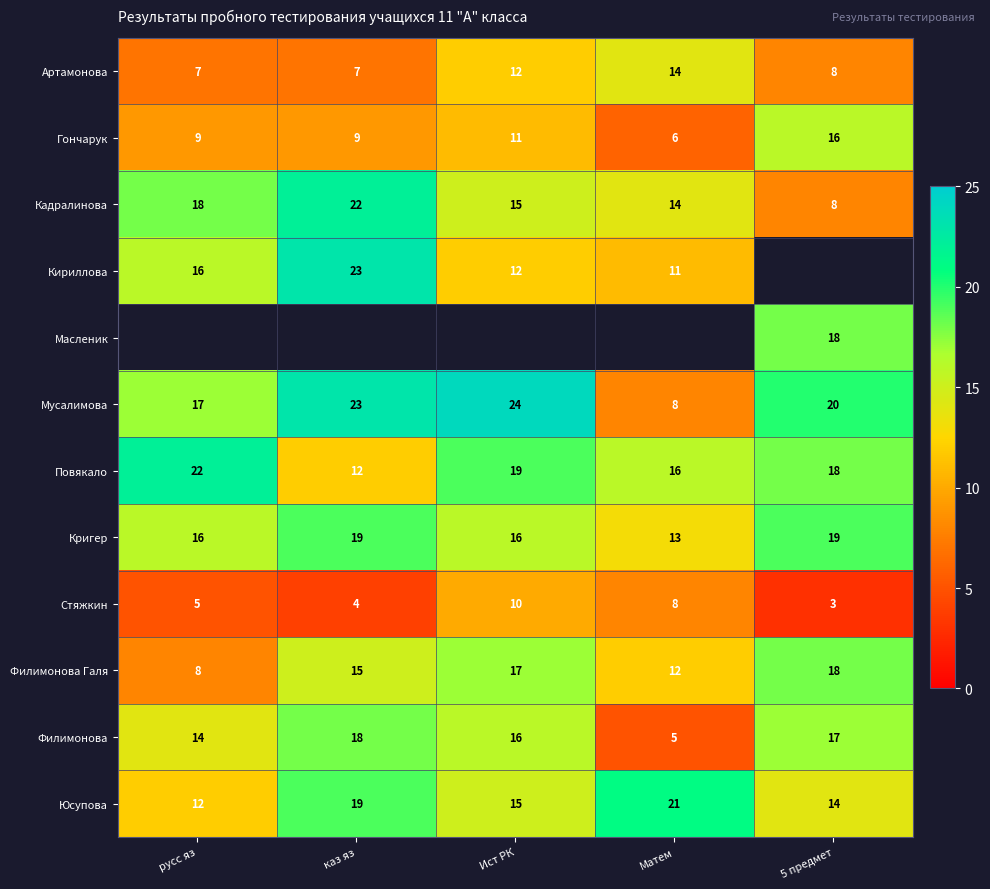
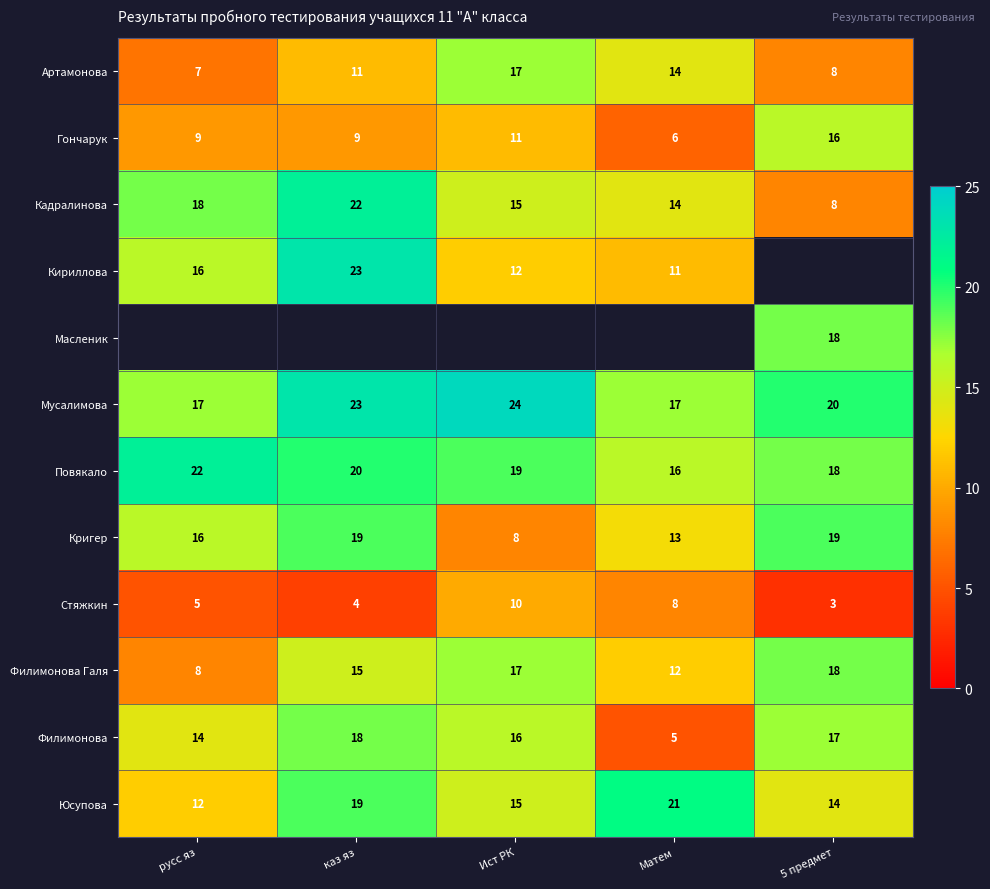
  {
    "Артамонова": {
      "русс яз": 7,
-     "каз яз": 7,
-     "Ист РК": 12,
+     "каз яз": 11,
+     "Ист РК": 17,
      "Матем": 14,
      "5 предмет": 8
    },
    "Гончарук": {
      "русс яз": 9,
      "каз яз": 9,
      "Ист РК": 11,
      "Матем": 6,
      "5 предмет": 16
    },
    "Кадралинова": {
      "русс яз": 18,
      "каз яз": 22,
      "Ист РК": 15,
      "Матем": 14,
      "5 предмет": 8
    },
    "Кириллова": {
      "русс яз": 16,
      "каз яз": 23,
      "Ист РК": 12,
      "Матем": 11
    },
    "Масленик": {
      "5 предмет": 18
    },
    "Мусалимова": {
      "русс яз": 17,
      "каз яз": 23,
      "Ист РК": 24,
-     "Матем": 8,
+     "Матем": 17,
      "5 предмет": 20
    },
    "Повякало": {
      "русс яз": 22,
-     "каз яз": 12,
+     "каз яз": 20,
      "Ист РК": 19,
      "Матем": 16,
      "5 предмет": 18
    },
    "Кригер": {
      "русс яз": 16,
      "каз яз": 19,
-     "Ист РК": 16,
+     "Ист РК": 8,
      "Матем": 13,
      "5 предмет": 19
    },
    "Стяжкин": {
      "русс яз": 5,
      "каз яз": 4,
      "Ист РК": 10,
      "Матем": 8,
      "5 предмет": 3
    },
    "Филимонова Галя": {
      "русс яз": 8,
      "каз яз": 15,
      "Ист РК": 17,
      "Матем": 12,
      "5 предмет": 18
    },
    "Филимонова": {
      "русс яз": 14,
      "каз яз": 18,
      "Ист РК": 16,
      "Матем": 5,
      "5 предмет": 17
    },
    "Юсупова": {
      "русс яз": 12,
      "каз яз": 19,
      "Ист РК": 15,
      "Матем": 21,
      "5 предмет": 14
    }
  }
